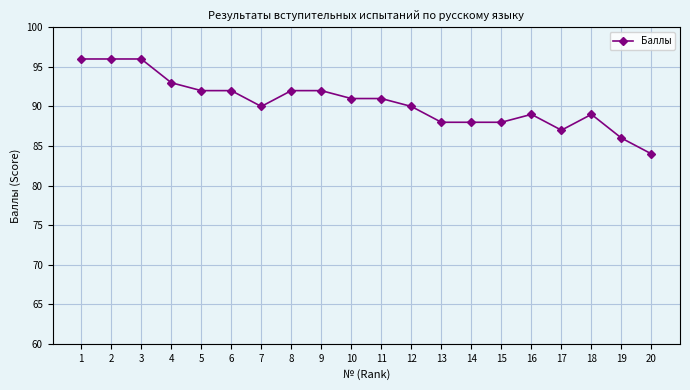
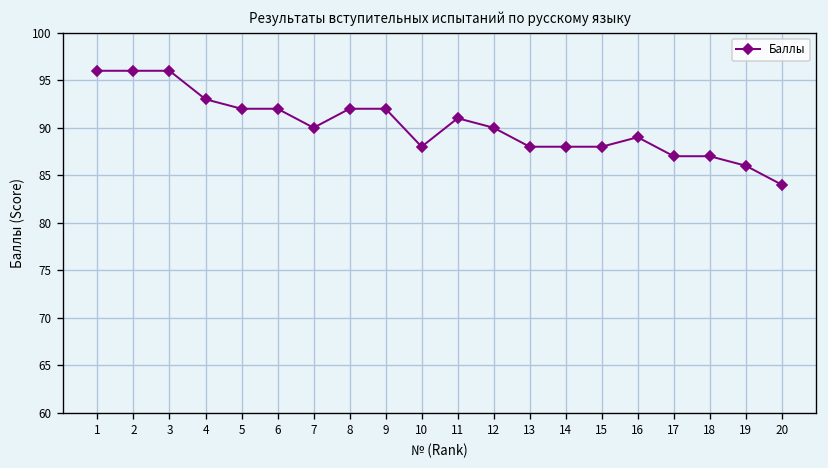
  {
    "1": 96,
    "2": 96,
    "3": 96,
    "4": 93,
    "5": 92,
    "6": 92,
    "7": 90,
    "8": 92,
    "9": 92,
-   "10": 91,
+   "10": 88,
    "11": 91,
    "12": 90,
    "13": 88,
    "14": 88,
    "15": 88,
    "16": 89,
    "17": 87,
-   "18": 89,
+   "18": 87,
    "19": 86,
    "20": 84
  }
